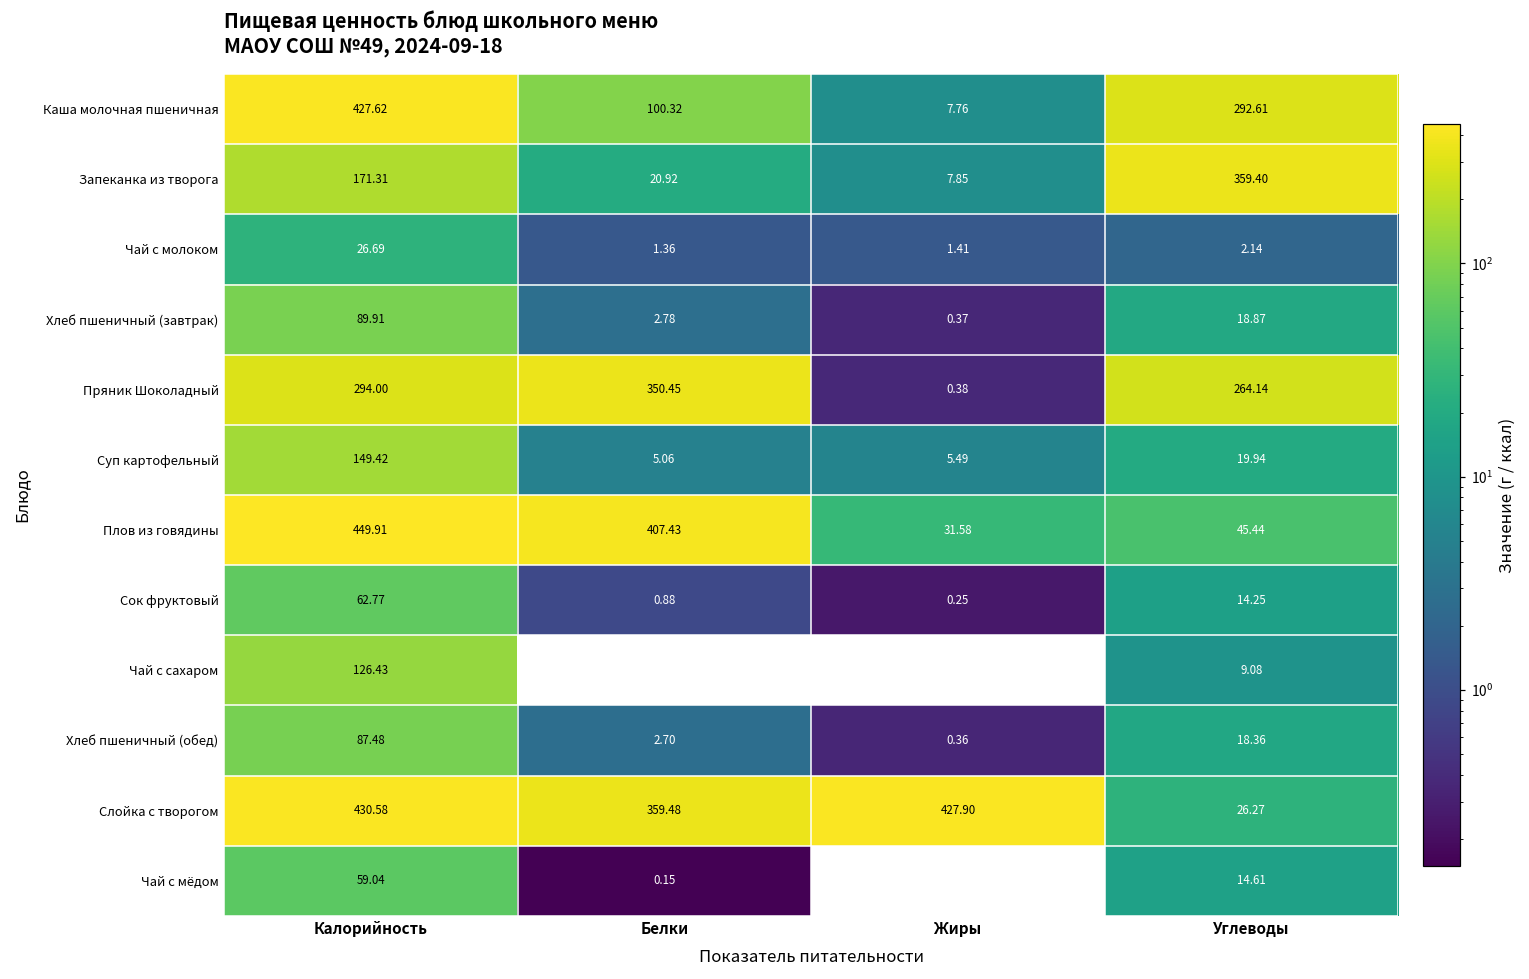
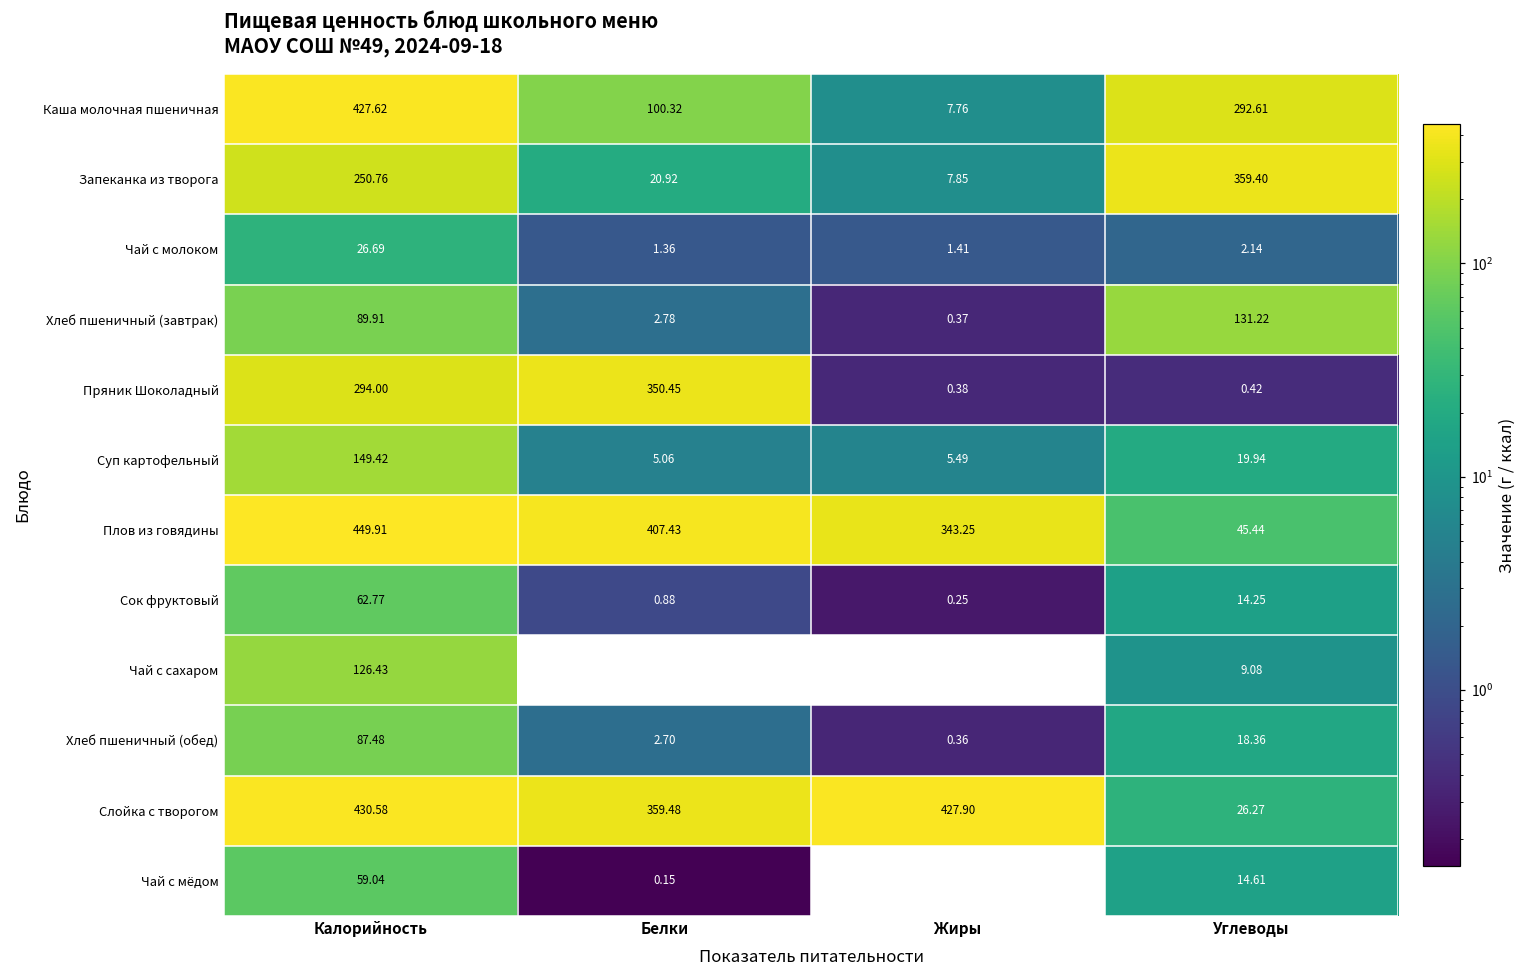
  {
    "Каша молочная пшеничная": {
      "Калорийность": 427.62,
      "Белки": 100.32,
      "Жиры": 7.76,
      "Углеводы": 292.61
    },
    "Запеканка из творога": {
-     "Калорийность": 171.31,
+     "Калорийность": 250.76,
      "Белки": 20.92,
      "Жиры": 7.85,
      "Углеводы": 359.40
    },
    "Чай с молоком": {
      "Калорийность": 26.69,
      "Белки": 1.36,
      "Жиры": 1.41,
      "Углеводы": 2.14
    },
    "Хлеб пшеничный (завтрак)": {
      "Калорийность": 89.91,
      "Белки": 2.78,
      "Жиры": 0.37,
-     "Углеводы": 18.87
+     "Углеводы": 131.22
    },
    "Пряник Шоколадный": {
      "Калорийность": 294.00,
      "Белки": 350.45,
      "Жиры": 0.38,
-     "Углеводы": 264.14
+     "Углеводы": 0.42
    },
    "Суп картофельный": {
      "Калорийность": 149.42,
      "Белки": 5.06,
      "Жиры": 5.49,
      "Углеводы": 19.94
    },
    "Плов из говядины": {
      "Калорийность": 449.91,
      "Белки": 407.43,
-     "Жиры": 31.58,
+     "Жиры": 343.25,
      "Углеводы": 45.44
    },
    "Сок фруктовый": {
      "Калорийность": 62.77,
      "Белки": 0.88,
      "Жиры": 0.25,
      "Углеводы": 14.25
    },
    "Чай с сахаром": {
      "Калорийность": 126.43,
      "Углеводы": 9.08
    },
    "Хлеб пшеничный (обед)": {
      "Калорийность": 87.48,
      "Белки": 2.70,
      "Жиры": 0.36,
      "Углеводы": 18.36
    },
    "Слойка с творогом": {
      "Калорийность": 430.58,
      "Белки": 359.48,
      "Жиры": 427.90,
      "Углеводы": 26.27
    },
    "Чай с мёдом": {
      "Калорийность": 59.04,
      "Белки": 0.15,
      "Углеводы": 14.61
    }
  }
